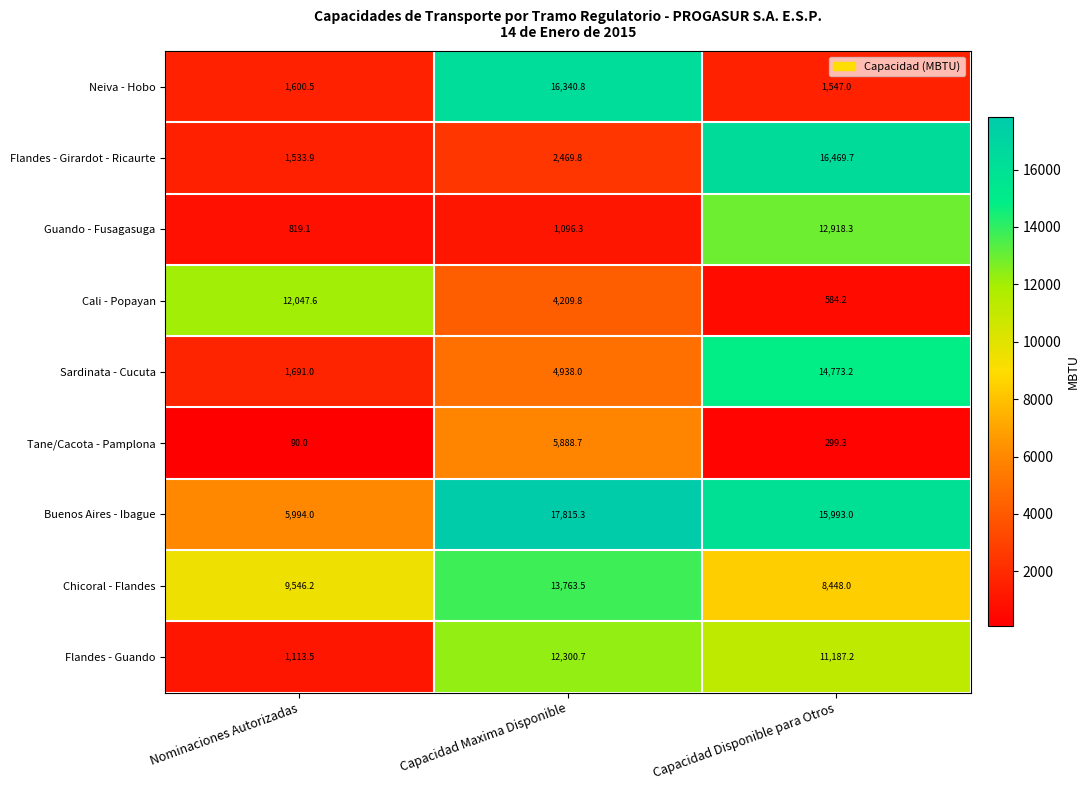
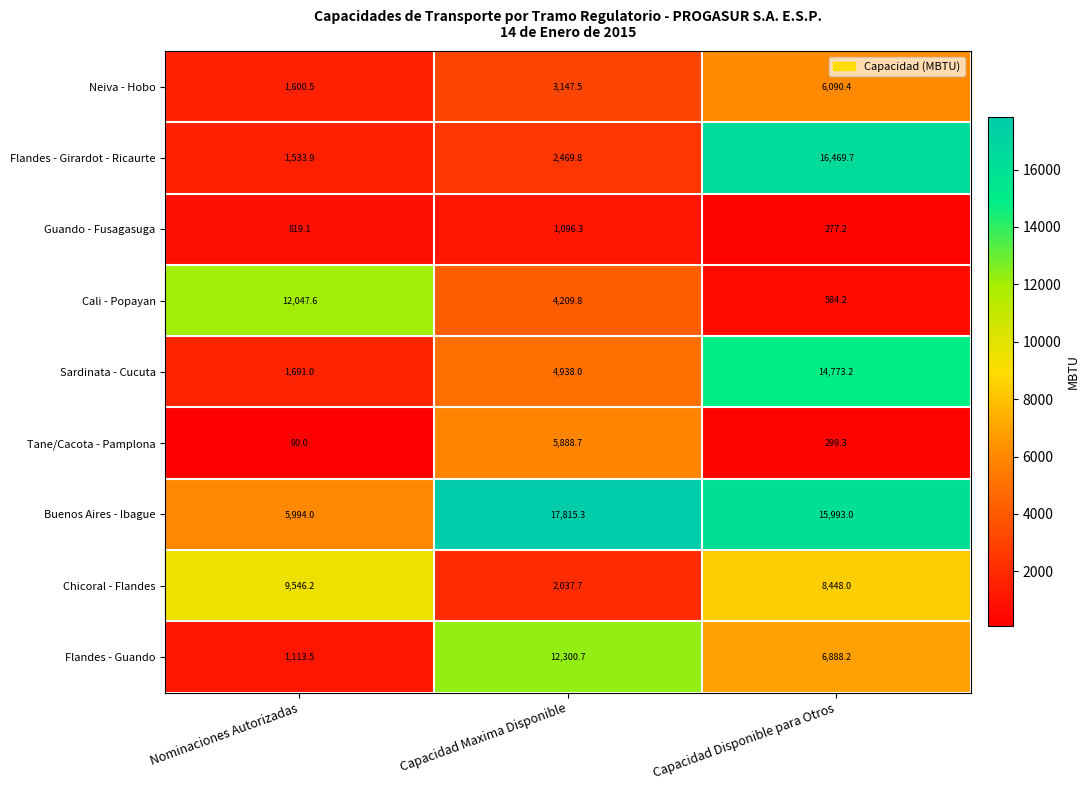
  {
    "Neiva - Hobo": {
      "Nominaciones Autorizadas": "1,600.5",
-     "Capacidad Maxima Disponible": "16,340.8",
-     "Capacidad Disponible para Otros": "1,547.0"
+     "Capacidad Maxima Disponible": "3,147.5",
+     "Capacidad Disponible para Otros": "6,090.4"
    },
    "Flandes - Girardot - Ricaurte": {
      "Nominaciones Autorizadas": "1,533.9",
      "Capacidad Maxima Disponible": "2,469.8",
      "Capacidad Disponible para Otros": "16,469.7"
    },
    "Guando - Fusagasuga": {
      "Nominaciones Autorizadas": "819.1",
      "Capacidad Maxima Disponible": "1,096.3",
-     "Capacidad Disponible para Otros": "12,918.3"
+     "Capacidad Disponible para Otros": "277.2"
    },
    "Cali - Popayan": {
      "Nominaciones Autorizadas": "12,047.6",
      "Capacidad Maxima Disponible": "4,209.8",
      "Capacidad Disponible para Otros": "584.2"
    },
    "Sardinata - Cucuta": {
      "Nominaciones Autorizadas": "1,691.0",
      "Capacidad Maxima Disponible": "4,938.0",
      "Capacidad Disponible para Otros": "14,773.2"
    },
    "Tane/Cacota - Pamplona": {
      "Nominaciones Autorizadas": "90.0",
      "Capacidad Maxima Disponible": "5,888.7",
      "Capacidad Disponible para Otros": "299.3"
    },
    "Buenos Aires - Ibague": {
      "Nominaciones Autorizadas": "5,994.0",
      "Capacidad Maxima Disponible": "17,815.3",
      "Capacidad Disponible para Otros": "15,993.0"
    },
    "Chicoral - Flandes": {
      "Nominaciones Autorizadas": "9,546.2",
-     "Capacidad Maxima Disponible": "13,763.5",
+     "Capacidad Maxima Disponible": "2,037.7",
      "Capacidad Disponible para Otros": "8,448.0"
    },
    "Flandes - Guando": {
      "Nominaciones Autorizadas": "1,113.5",
      "Capacidad Maxima Disponible": "12,300.7",
-     "Capacidad Disponible para Otros": "11,187.2"
+     "Capacidad Disponible para Otros": "6,888.2"
    }
  }
